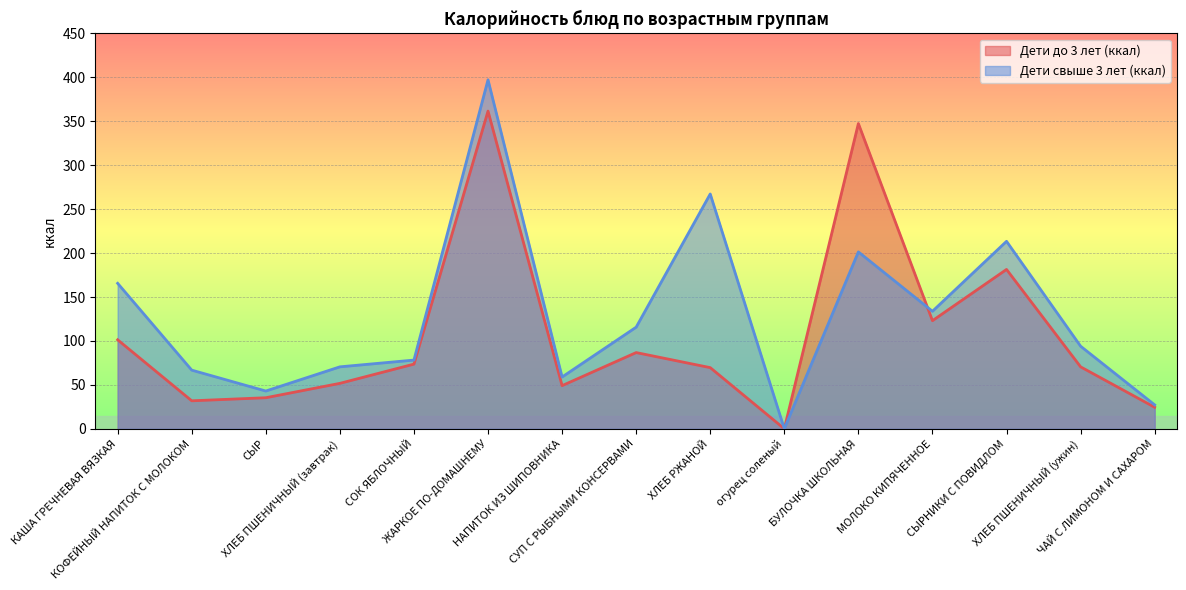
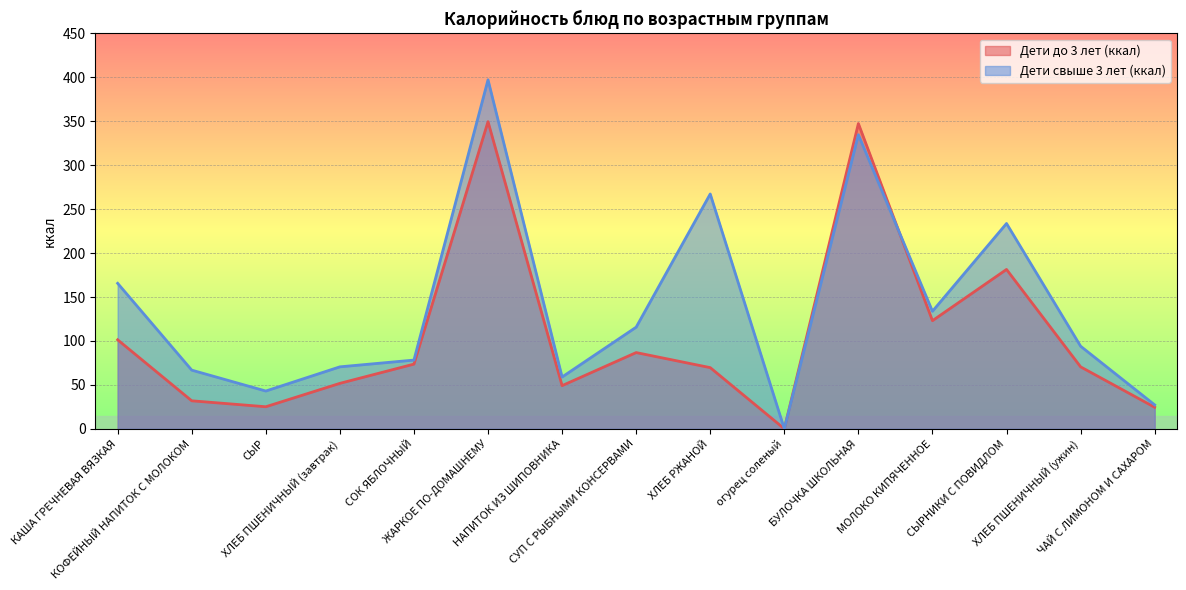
  {
    "Дети до 3 лет (ккал)": {
      "КАША ГРЕЧНЕВАЯ ВЯЗКАЯ": 100,
      "КОФЕЙНЫЙ НАПИТОК С МОЛОКОМ": 30,
-     "СЫР": 40,
+     "СЫР": 30,
      "ХЛЕБ ПШЕНИЧНЫЙ (завтрак)": 50,
      "СОК ЯБЛОЧНЫЙ": 70,
-     "ЖАРКОЕ ПО-ДОМАШНЕМУ": 360,
+     "ЖАРКОЕ ПО-ДОМАШНЕМУ": 350,
      "НАПИТОК ИЗ ШИПОВНИКА": 50,
      "СУП С РЫБНЫМИ КОНСЕРВАМИ": 90,
      "ХЛЕБ РЖАНОЙ": 70,
      "БУЛОЧКА ШКОЛЬНАЯ": 350,
      "МОЛОКО КИПЯЧЕННОЕ": 120,
      "СЫРНИКИ С ПОВИДЛОМ": 180,
      "ХЛЕБ ПШЕНИЧНЫЙ (ужин)": 70
    },
    "Дети свыше 3 лет (ккал)": {
      "КАША ГРЕЧНЕВАЯ ВЯЗКАЯ": 170,
      "КОФЕЙНЫЙ НАПИТОК С МОЛОКОМ": 70,
      "СЫР": 40,
      "ХЛЕБ ПШЕНИЧНЫЙ (завтрак)": 70,
      "СОК ЯБЛОЧНЫЙ": 80,
      "ЖАРКОЕ ПО-ДОМАШНЕМУ": 400,
      "НАПИТОК ИЗ ШИПОВНИКА": 60,
      "СУП С РЫБНЫМИ КОНСЕРВАМИ": 120,
      "ХЛЕБ РЖАНОЙ": 270,
-     "БУЛОЧКА ШКОЛЬНАЯ": 200,
+     "БУЛОЧКА ШКОЛЬНАЯ": 330,
      "МОЛОКО КИПЯЧЕННОЕ": 130,
-     "СЫРНИКИ С ПОВИДЛОМ": 210,
+     "СЫРНИКИ С ПОВИДЛОМ": 230,
      "ХЛЕБ ПШЕНИЧНЫЙ (ужин)": 90
    }
  }
